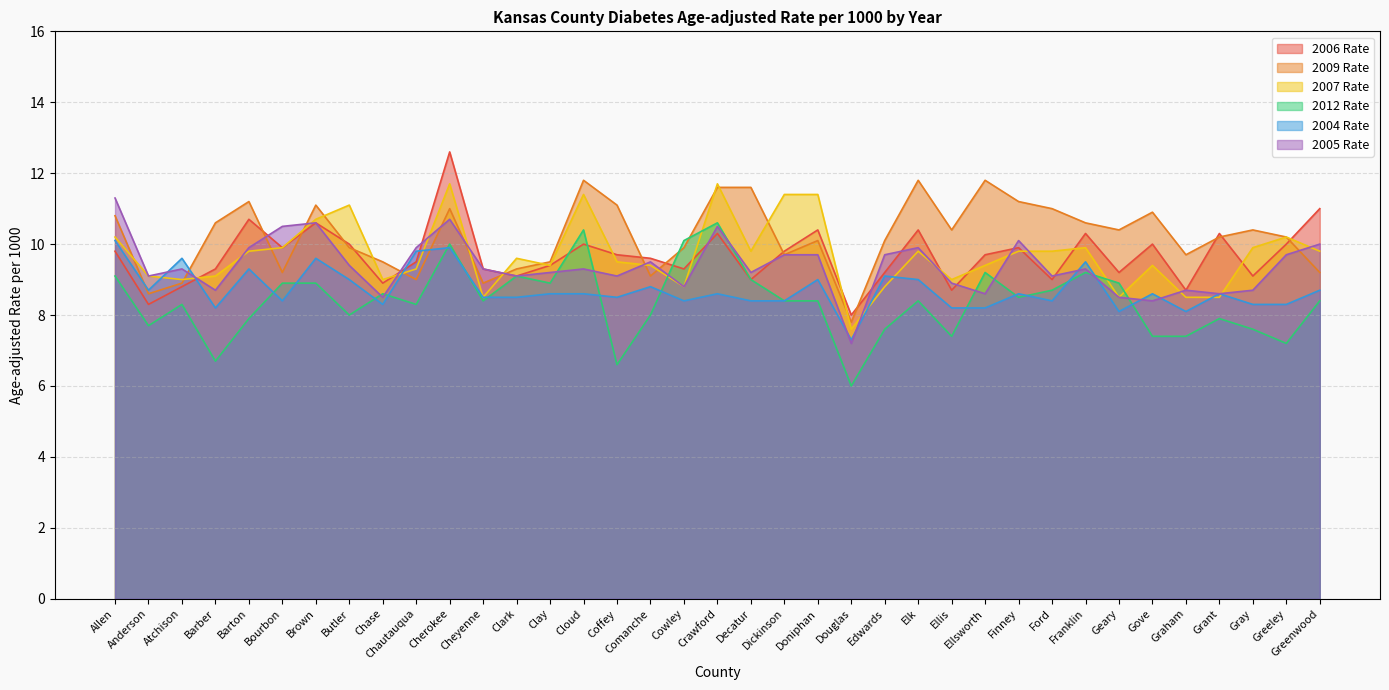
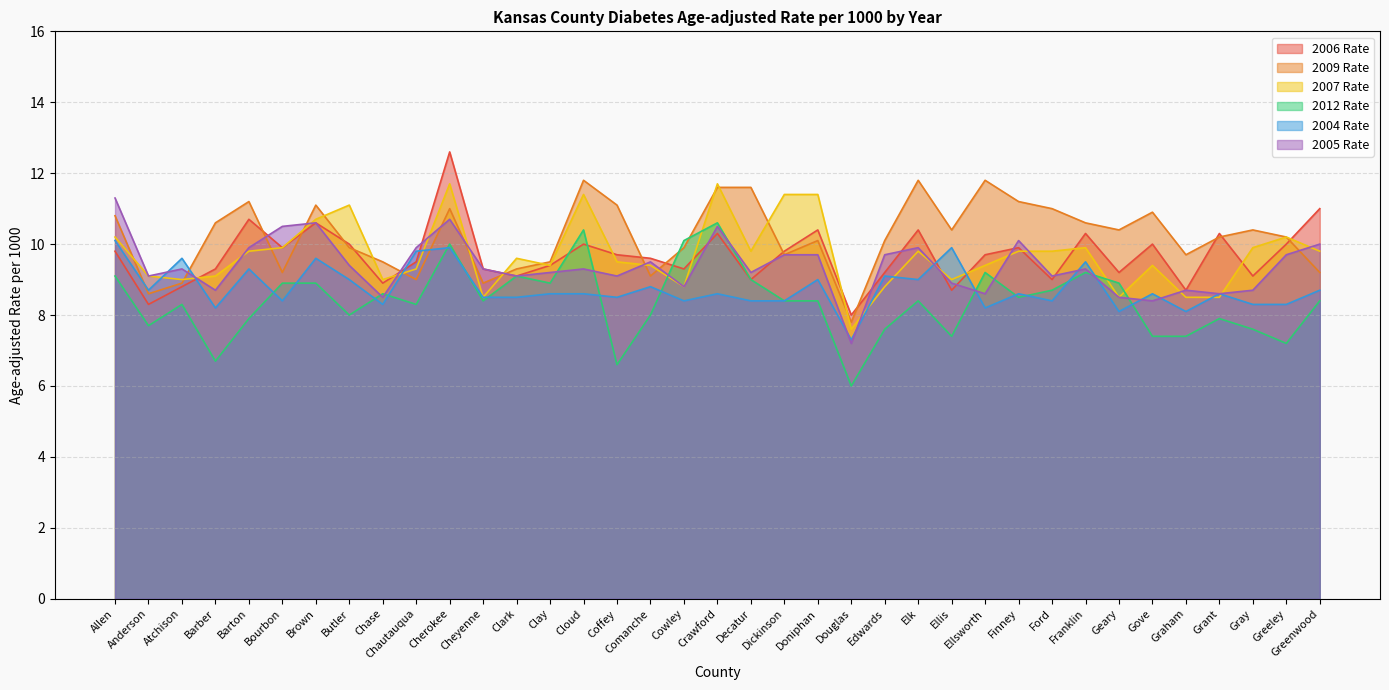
  {
    "2012 Rate": {
      "Allen": 9.1,
      "Anderson": 7.7,
      "Atchison": 8.3,
      "Barber": 6.7,
      "Barton": 7.9,
      "Bourbon": 8.9,
      "Brown": 8.9,
      "Butler": 8.0,
      "Chase": 8.6,
      "Chautauqua": 8.3,
      "Cherokee": 10.0,
      "Cheyenne": 8.4,
      "Clay": 8.9,
      "Cloud": 10.4,
      "Coffey": 6.6,
      "Comanche": 8.0,
      "Cowley": 10.1,
      "Crawford": 10.6,
      "Doniphan": 8.4,
      "Douglas": 6.0,
      "Edwards": 7.6,
      "Elk": 8.4,
      "Ellis": 7.4,
      "Ellsworth": 9.2,
      "Finney": 8.5,
      "Ford": 8.7,
      "Franklin": 9.2,
      "Geary": 8.9,
      "Gove": 7.4,
      "Graham": 7.4,
      "Grant": 7.9,
      "Gray": 7.6,
      "Greeley": 7.2,
      "Greenwood": 8.4
    },
    "2004 Rate": {
      "Allen": 10.1,
      "Anderson": 8.7,
      "Atchison": 9.6,
      "Barber": 8.2,
      "Barton": 9.3,
      "Bourbon": 8.4,
      "Brown": 9.6,
      "Butler": 9.0,
      "Chase": 8.3,
      "Chautauqua": 9.8,
      "Cherokee": 9.9,
      "Clark": 8.5,
      "Clay": 8.6,
      "Cloud": 8.6,
      "Coffey": 8.5,
      "Comanche": 8.8,
      "Cowley": 8.4,
      "Crawford": 8.6,
      "Decatur": 8.4,
      "Doniphan": 9.0,
      "Douglas": 7.3,
      "Edwards": 9.1,
      "Elk": 9.0,
-     "Ellis": 8.2,
+     "Ellis": 9.9,
      "Ellsworth": 8.2,
      "Finney": 8.6,
      "Ford": 8.4,
      "Franklin": 9.5,
      "Geary": 8.1,
      "Gove": 8.6,
      "Graham": 8.1,
      "Gray": 8.3,
      "Greeley": 8.3,
      "Greenwood": 8.7
    },
    "2005 Rate": {
      "Allen": 11.3,
      "Atchison": 9.3,
      "Barber": 8.7,
      "Barton": 9.9,
      "Bourbon": 10.5,
      "Butler": 9.4,
      "Chase": 8.5,
      "Chautauqua": 9.9,
      "Cherokee": 10.7,
      "Clay": 9.2,
      "Cloud": 9.3,
      "Coffey": 9.1,
      "Comanche": 9.5,
      "Crawford": 10.5,
      "Decatur": 9.2,
      "Doniphan": 9.7,
      "Douglas": 7.2,
      "Edwards": 9.7,
      "Elk": 9.9,
      "Ellis": 8.9,
      "Ellsworth": 8.6,
      "Finney": 10.1,
      "Ford": 9.1,
      "Franklin": 9.3,
      "Gove": 8.4,
      "Gray": 8.7,
      "Greeley": 9.7,
      "Greenwood": 10.0
    }
  }
